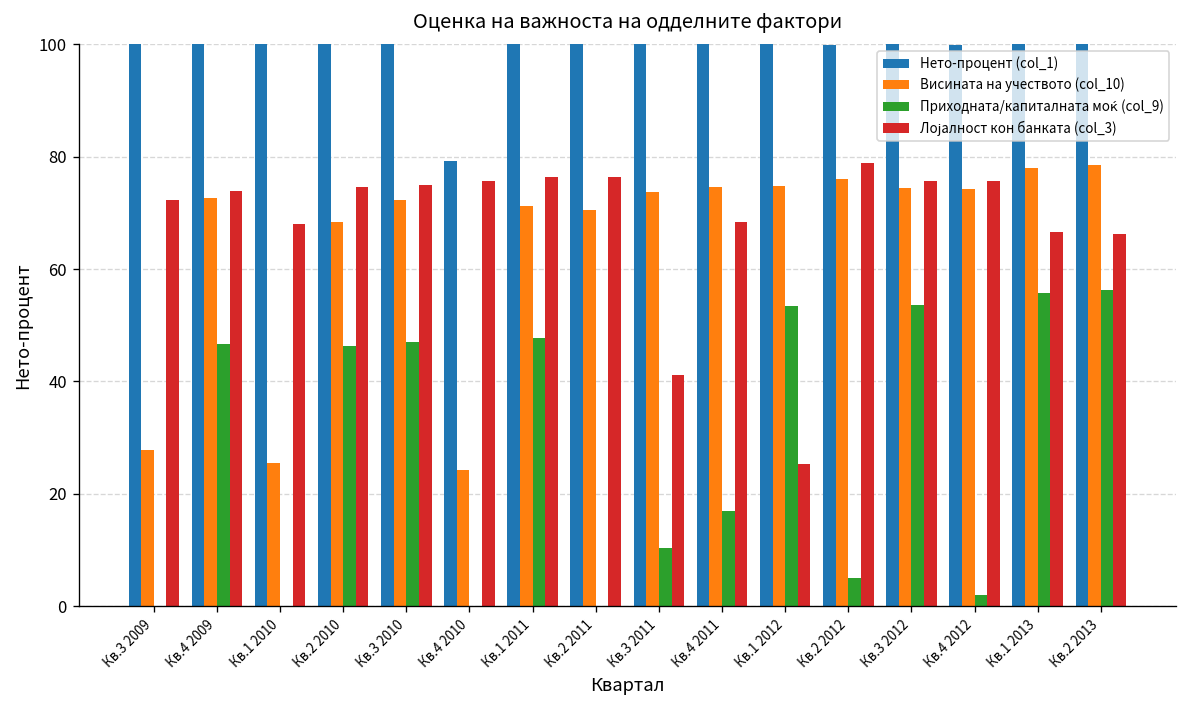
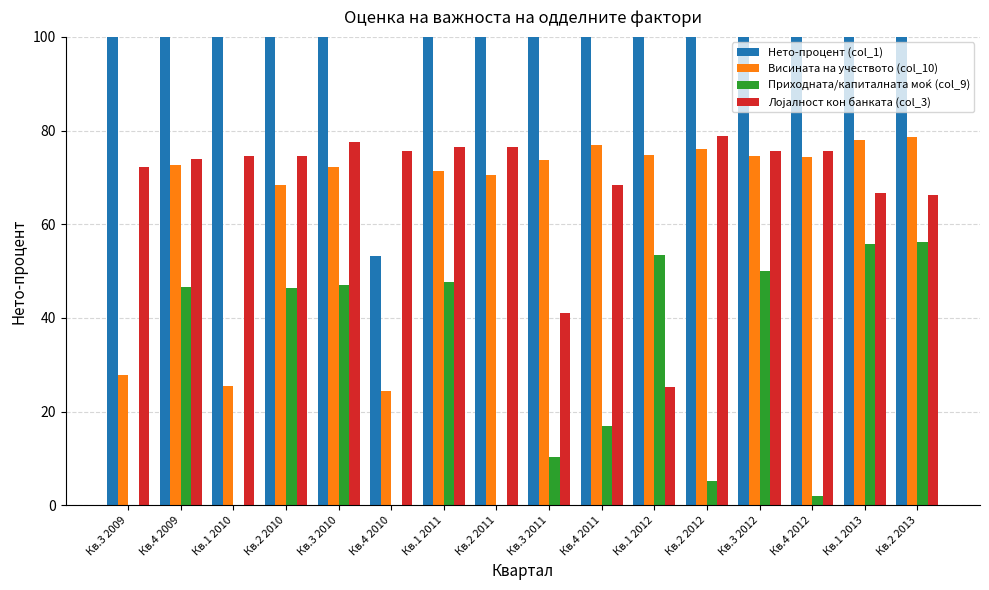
  {
    "Нето-процент (col_1)": {
      "Кв.3 2009": 100,
      "Кв.4 2009": 100,
      "Кв.1 2010": 100,
      "Кв.2 2010": 100,
      "Кв.3 2010": 100,
-     "Кв.4 2010": 79,
+     "Кв.4 2010": 53,
      "Кв.1 2011": 100,
      "Кв.2 2011": 100,
      "Кв.3 2011": 100,
      "Кв.4 2011": 100,
      "Кв.1 2012": 100,
      "Кв.2 2012": 100,
      "Кв.3 2012": 100,
      "Кв.4 2012": 100,
      "Кв.1 2013": 100,
      "Кв.2 2013": 100
    },
    "Висината на учеството (col_10)": {
      "Кв.3 2009": 28,
      "Кв.4 2009": 73,
      "Кв.1 2010": 26,
      "Кв.2 2010": 68,
      "Кв.3 2010": 72,
      "Кв.4 2010": 24,
      "Кв.1 2011": 71,
      "Кв.2 2011": 71,
      "Кв.3 2011": 74,
-     "Кв.4 2011": 75,
+     "Кв.4 2011": 77,
      "Кв.1 2012": 75,
      "Кв.2 2012": 76,
      "Кв.3 2012": 75,
      "Кв.4 2012": 74,
      "Кв.1 2013": 78,
      "Кв.2 2013": 79
    },
    "Приходната/капиталната моќ (col_9)": {
      "Кв.3 2009": 0,
      "Кв.4 2009": 47,
      "Кв.1 2010": 0,
      "Кв.2 2010": 46,
      "Кв.3 2010": 47,
      "Кв.4 2010": 0,
      "Кв.1 2011": 48,
      "Кв.2 2011": 0,
      "Кв.3 2011": 10,
      "Кв.4 2011": 17,
      "Кв.1 2012": 54,
      "Кв.2 2012": 5,
-     "Кв.3 2012": 54,
+     "Кв.3 2012": 50,
      "Кв.4 2012": 2,
      "Кв.1 2013": 56,
      "Кв.2 2013": 56
    },
    "Лојалност кон банката (col_3)": {
      "Кв.3 2009": 72,
      "Кв.4 2009": 74,
-     "Кв.1 2010": 68,
+     "Кв.1 2010": 75,
      "Кв.2 2010": 75,
-     "Кв.3 2010": 75,
+     "Кв.3 2010": 78,
      "Кв.4 2010": 76,
      "Кв.1 2011": 76,
      "Кв.2 2011": 76,
      "Кв.3 2011": 41,
      "Кв.4 2011": 68,
      "Кв.1 2012": 25,
      "Кв.2 2012": 79,
      "Кв.3 2012": 76,
      "Кв.4 2012": 76,
      "Кв.1 2013": 67,
      "Кв.2 2013": 66
    }
  }
